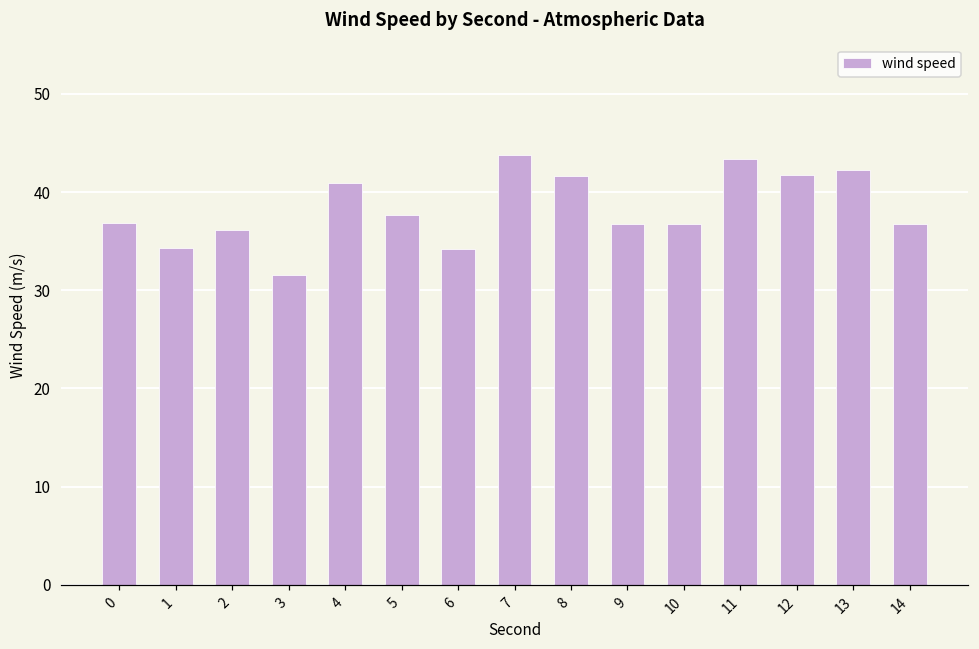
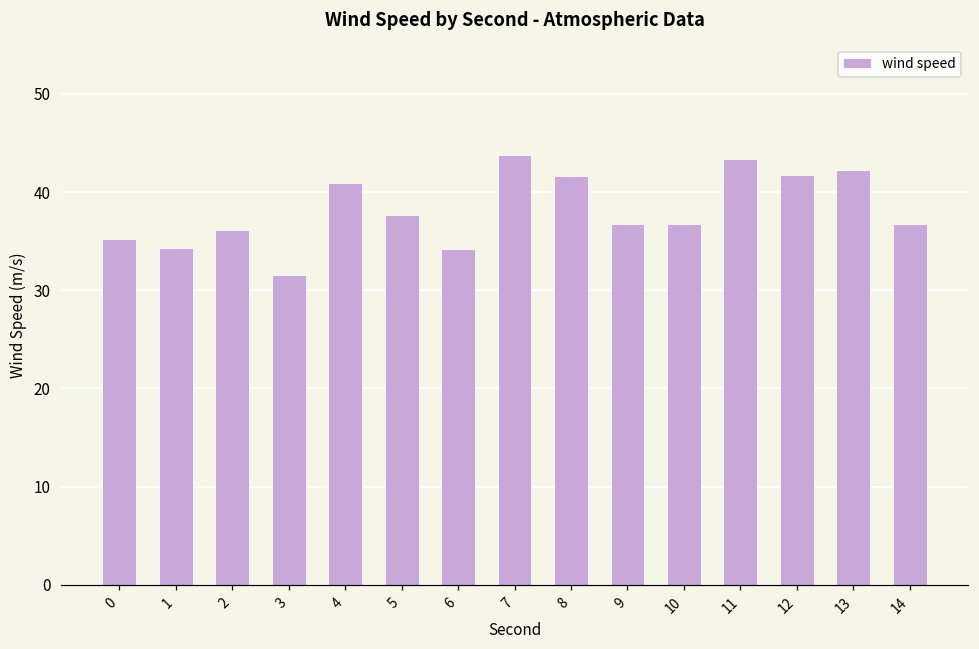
  {
-   "0": 37,
+   "0": 35,
    "1": 34,
    "2": 36,
    "3": 32,
    "4": 41,
    "5": 38,
    "6": 34,
    "7": 44,
    "8": 42,
    "9": 37,
    "10": 37,
    "11": 43,
    "12": 42,
    "13": 42,
    "14": 37
  }
